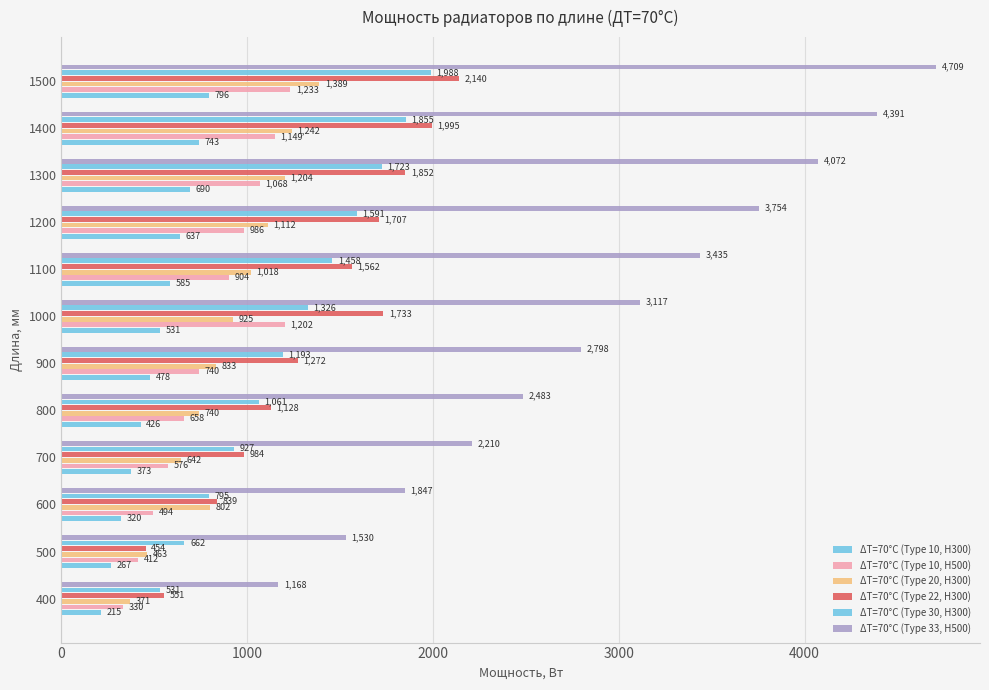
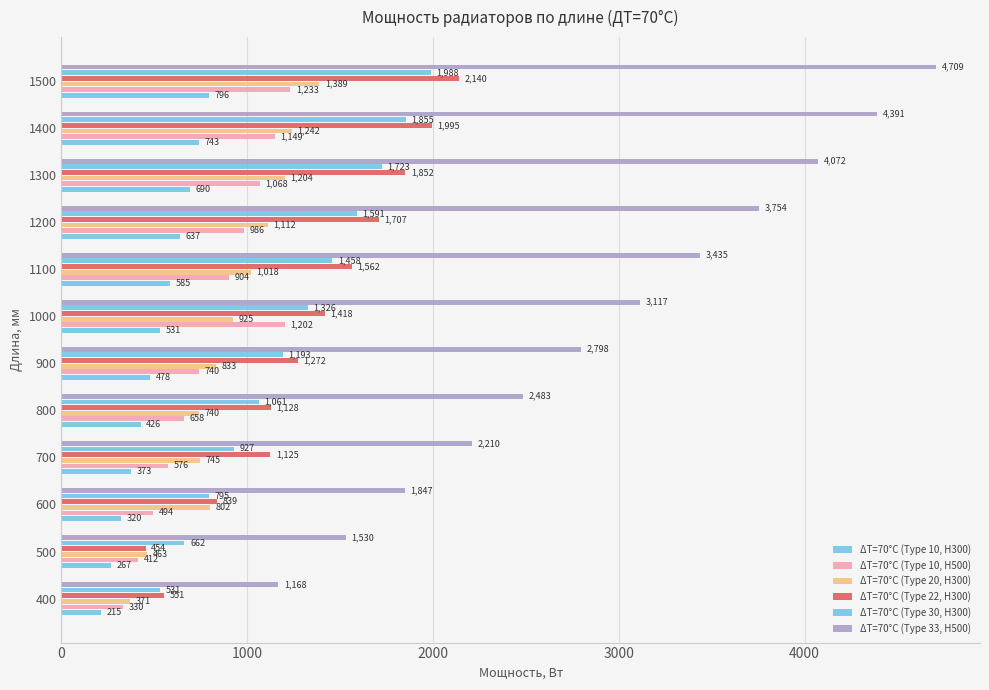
  {
    "ΔT=70°C (Type 10, H500)": {
      "1500": "1,233",
      "1400": "1,149",
      "1300": "1,068",
      "1200": "986",
      "1100": "904",
      "1000": "1,202",
      "900": "740",
      "800": "658",
      "700": "576",
      "600": "494",
      "500": "412"
    },
    "ΔT=70°C (Type 20, H300)": {
      "1500": "1,389",
      "1400": "1,242",
      "1300": "1,204",
      "1200": "1,112",
      "1100": "1,018",
      "1000": "925",
      "900": "833",
      "800": "740",
-     "700": "642"
+     "700": "745"
    },
    "ΔT=70°C (Type 22, H300)": {
      "1500": "2,140",
      "1400": "1,995",
      "1300": "1,852",
      "1200": "1,707",
      "1100": "1,562",
-     "1000": "1,733",
+     "1000": "1,418",
      "900": "1,272",
-     "700": "984"
+     "700": "1,125"
    },
    "ΔT=70°C (Type 33, H500)": {
      "1500": "4,709",
      "1400": "4,391",
      "1300": "4,072",
      "1200": "3,754",
      "1100": "3,435",
      "1000": "3,117",
      "900": "2,798",
      "800": "2,483",
      "700": "2,210",
      "600": "1,847",
      "500": "1,530",
      "400": "1,168"
    }
  }
